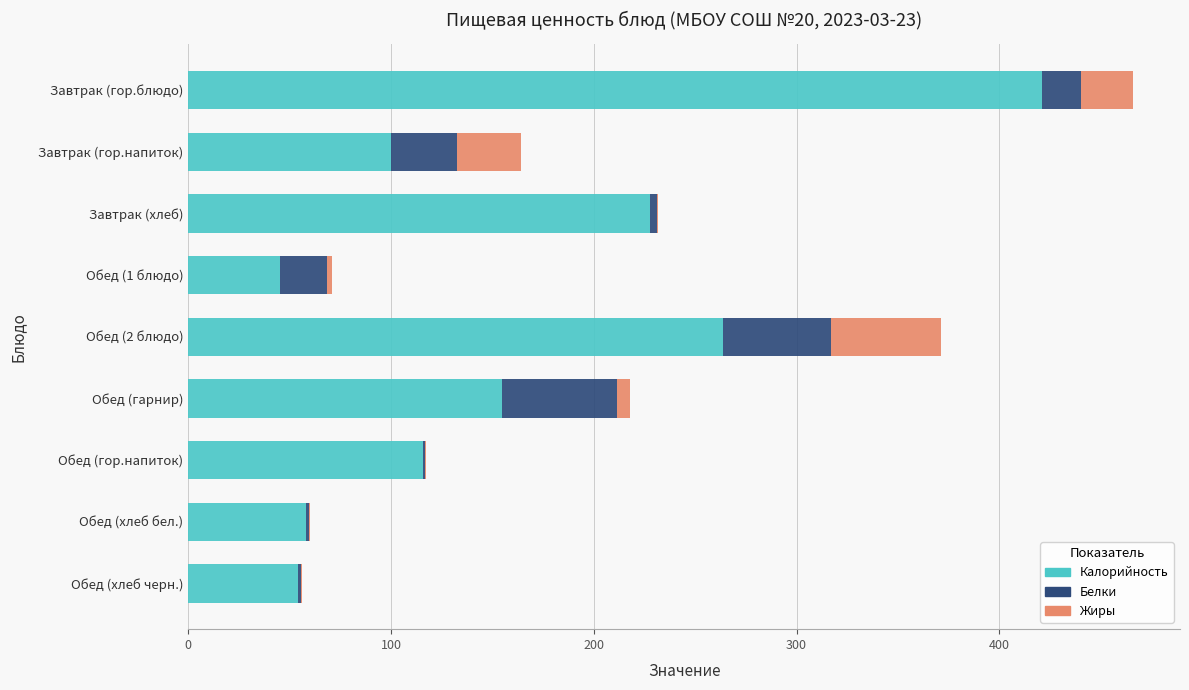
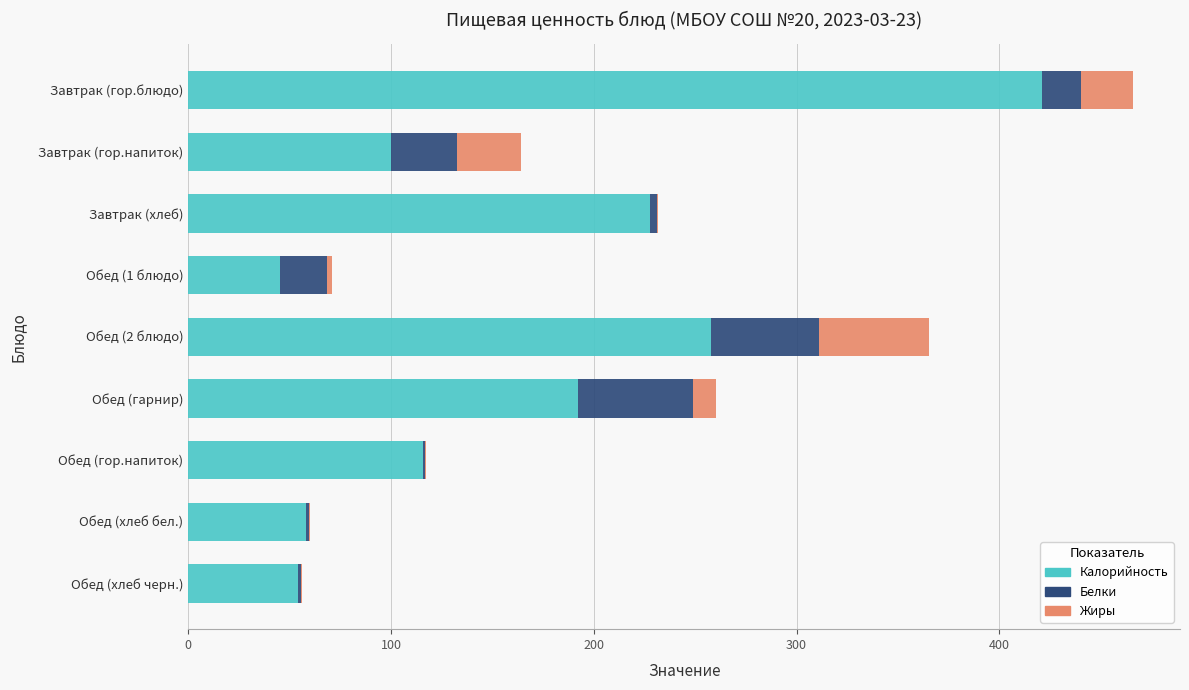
  {
    "Калорийность": {
      "Завтрак (гор.блюдо)": 421,
      "Завтрак (гор.напиток)": 100,
      "Завтрак (хлеб)": 228,
      "Обед (1 блюдо)": 45,
-     "Обед (2 блюдо)": 264,
-     "Обед (гарнир)": 155,
+     "Обед (2 блюдо)": 258,
+     "Обед (гарнир)": 192,
      "Обед (гор.напиток)": 116,
      "Обед (хлеб бел.)": 58,
      "Обед (хлеб черн.)": 54
    },
    "Белки": {
      "Завтрак (гор.блюдо)": 19,
      "Завтрак (гор.напиток)": 32,
      "Завтрак (хлеб)": 3,
      "Обед (1 блюдо)": 23,
      "Обед (2 блюдо)": 53,
      "Обед (гарнир)": 57,
      "Обед (хлеб бел.)": 2,
      "Обед (хлеб черн.)": 2
    },
    "Жиры": {
      "Завтрак (гор.блюдо)": 25,
      "Завтрак (гор.напиток)": 32,
      "Обед (1 блюдо)": 2,
      "Обед (2 блюдо)": 54,
-     "Обед (гарнир)": 7
+     "Обед (гарнир)": 11
    }
  }
